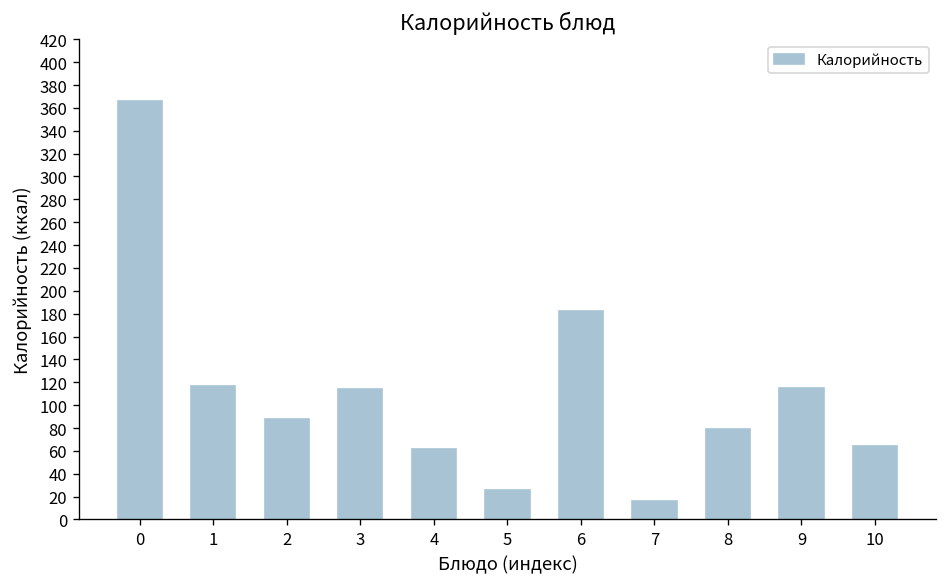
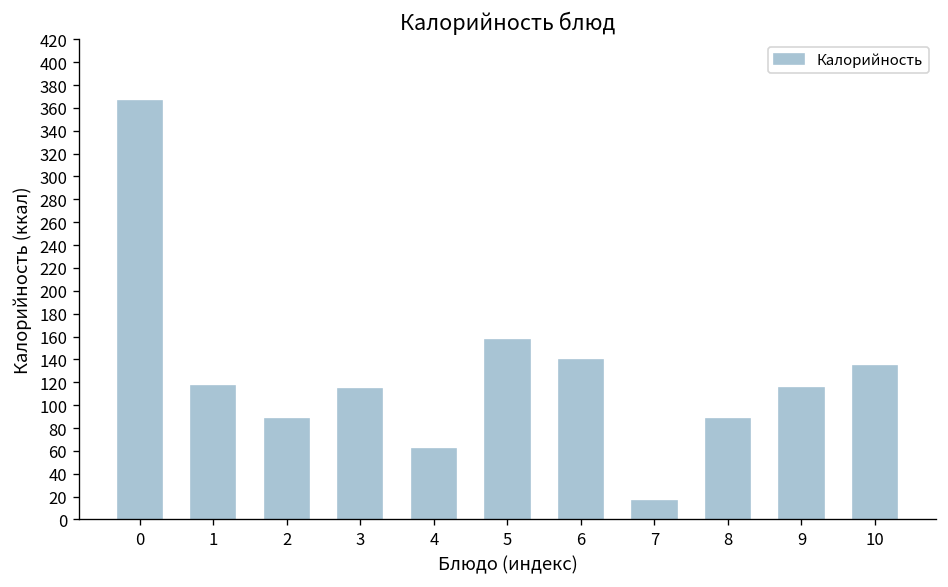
  {
    "0": 370,
    "1": 120,
    "2": 90,
    "3": 110,
    "4": 60,
-   "5": 30,
-   "6": 180,
+   "5": 160,
+   "6": 140,
    "7": 20,
-   "8": 80,
+   "8": 90,
    "9": 110,
-   "10": 60
+   "10": 130
  }
